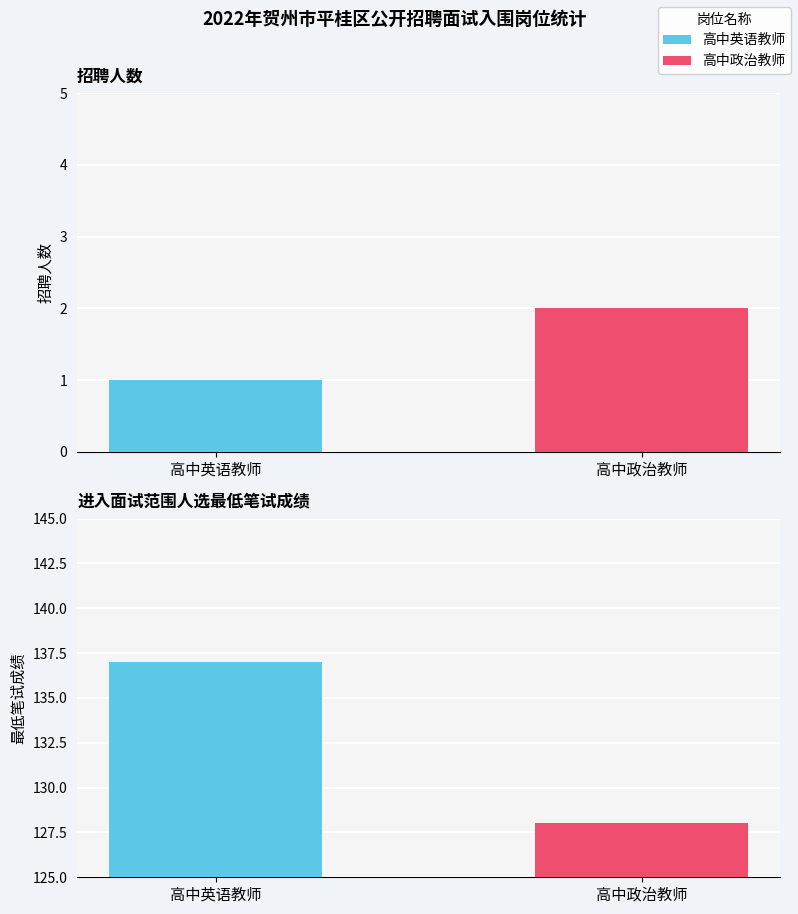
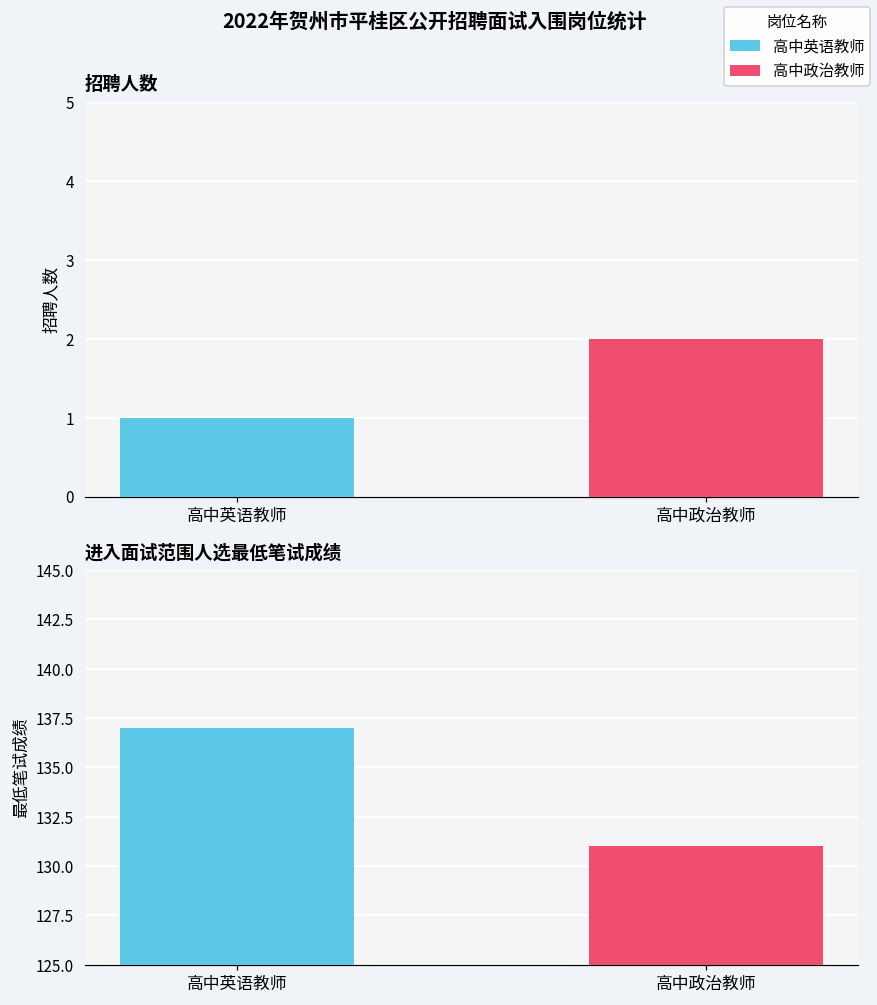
  {
    "招聘人数": {
      "高中政治教师": {
        "高中政治教师": 2.0
      }
    },
    "进入面试范围人选最低笔试成绩": {
      "高中英语教师": 137,
-     "高中政治教师": 128
+     "高中政治教师": 131
    }
  }
